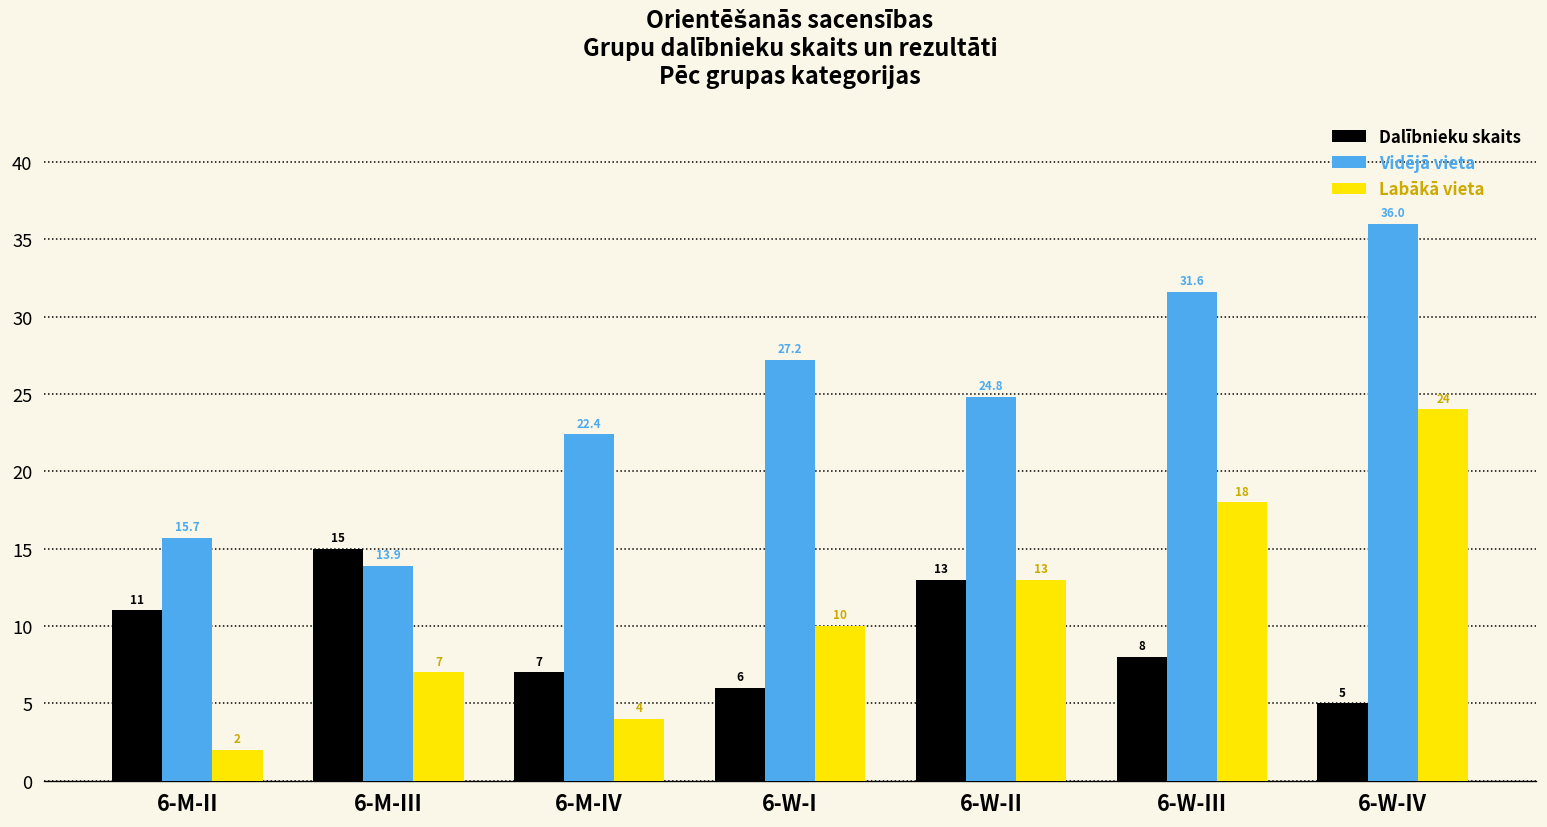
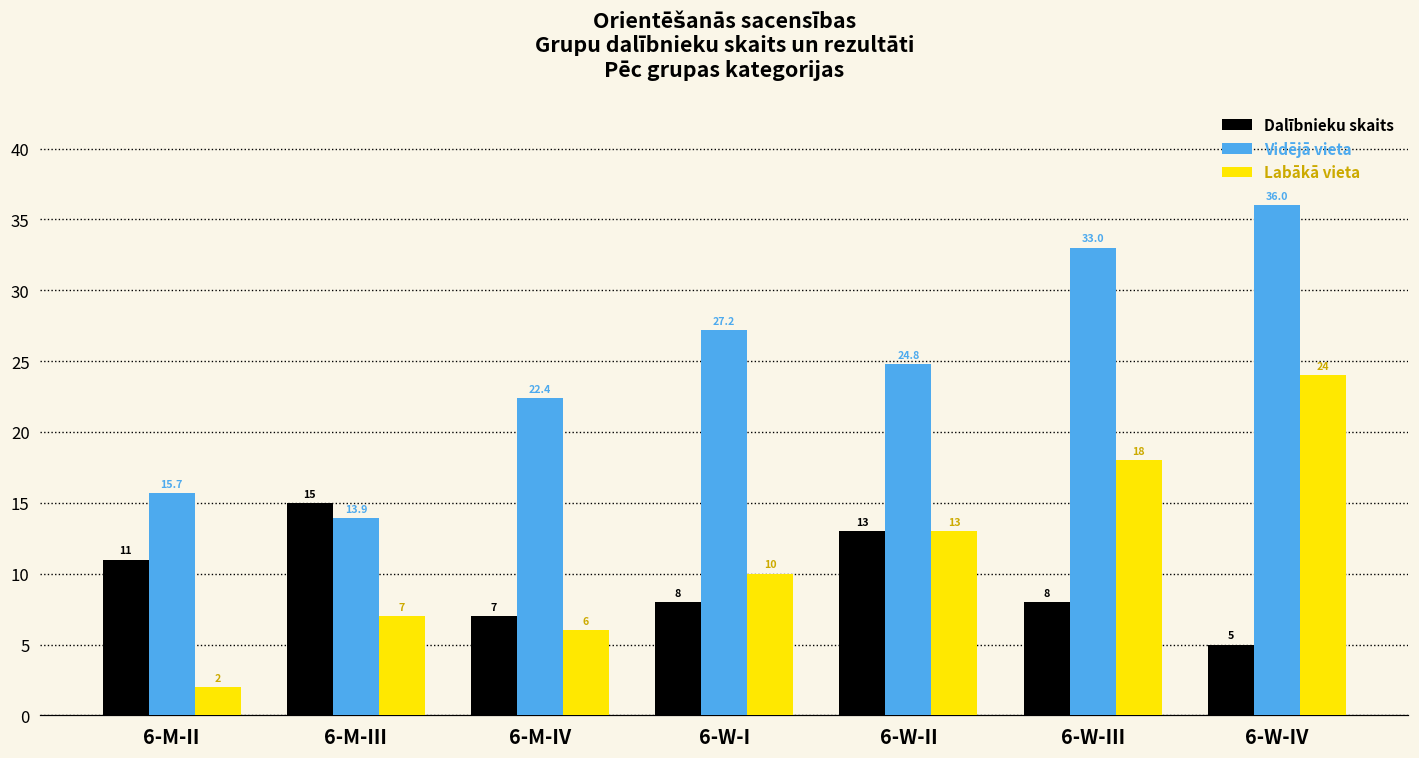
  {
    "Dalībnieku skaits": {
      "6-M-II": 11,
      "6-M-III": 15,
      "6-M-IV": 7,
-     "6-W-I": 6,
+     "6-W-I": 8,
      "6-W-II": 13,
      "6-W-III": 8,
      "6-W-IV": 5
    },
    "Vidējā vieta": {
      "6-M-II": 15.7,
      "6-M-III": 13.9,
      "6-M-IV": 22.4,
      "6-W-I": 27.2,
      "6-W-II": 24.8,
-     "6-W-III": 31.6,
+     "6-W-III": 33.0,
      "6-W-IV": 36.0
    },
    "Labākā vieta": {
      "6-M-II": 2,
      "6-M-III": 7,
-     "6-M-IV": 4,
+     "6-M-IV": 6,
      "6-W-I": 10,
      "6-W-II": 13,
      "6-W-III": 18,
      "6-W-IV": 24
    }
  }
